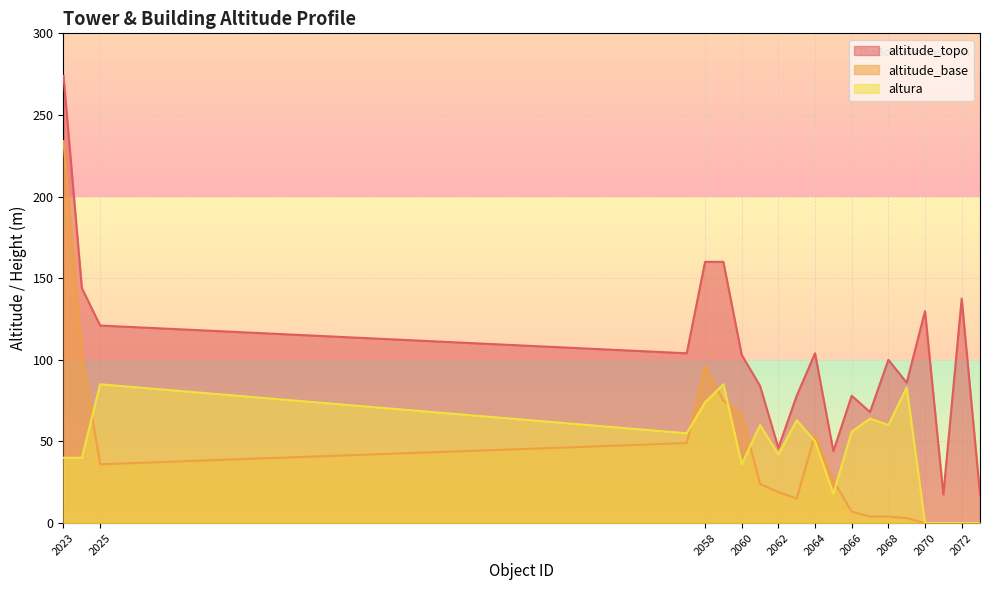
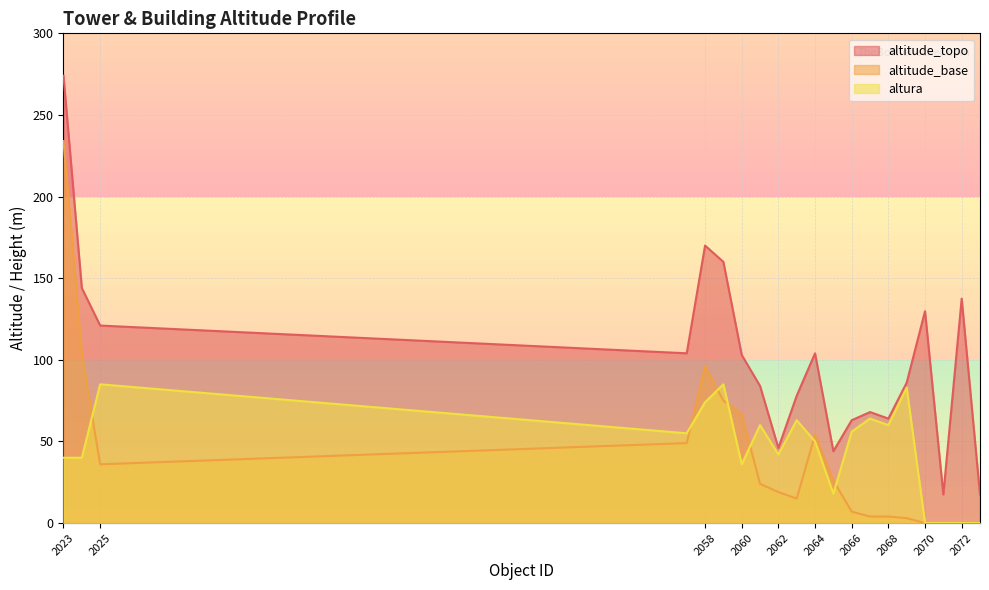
  {
    "altitude_topo": {
      "2023": 274,
      "2025": 121,
-     "2058": 160,
+     "2058": 170,
      "2060": 103,
      "2062": 46,
      "2064": 104,
-     "2066": 78,
-     "2068": 100,
+     "2066": 63,
+     "2068": 64,
      "2070": 130,
      "2072": 138
    }
  }
